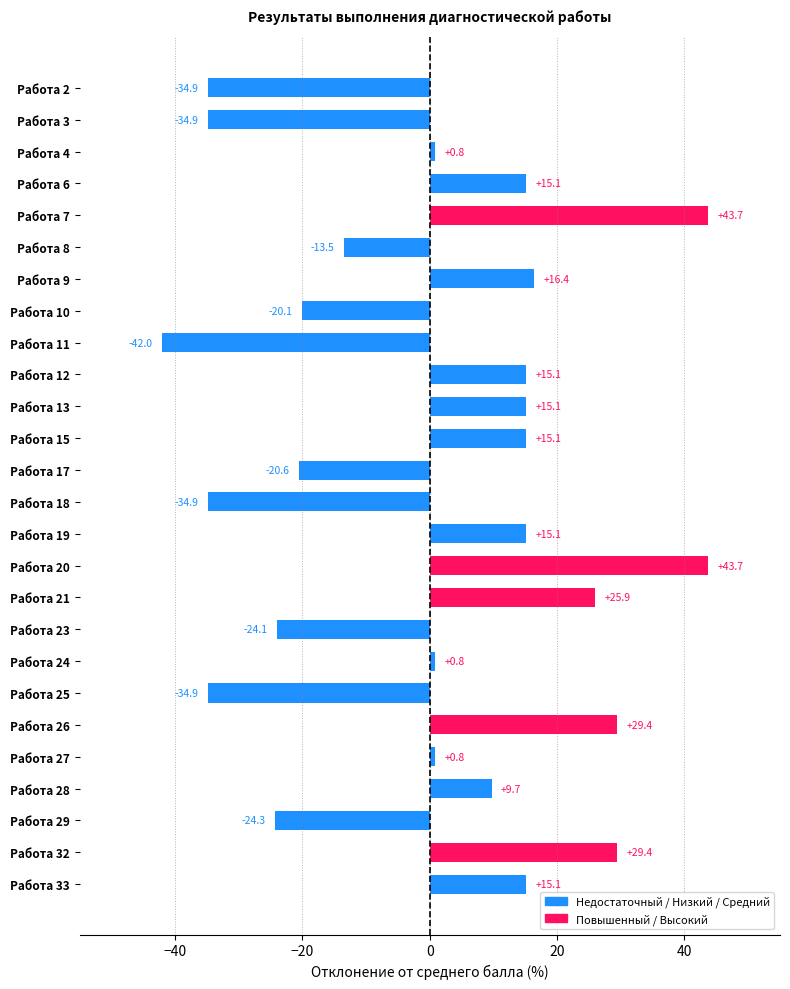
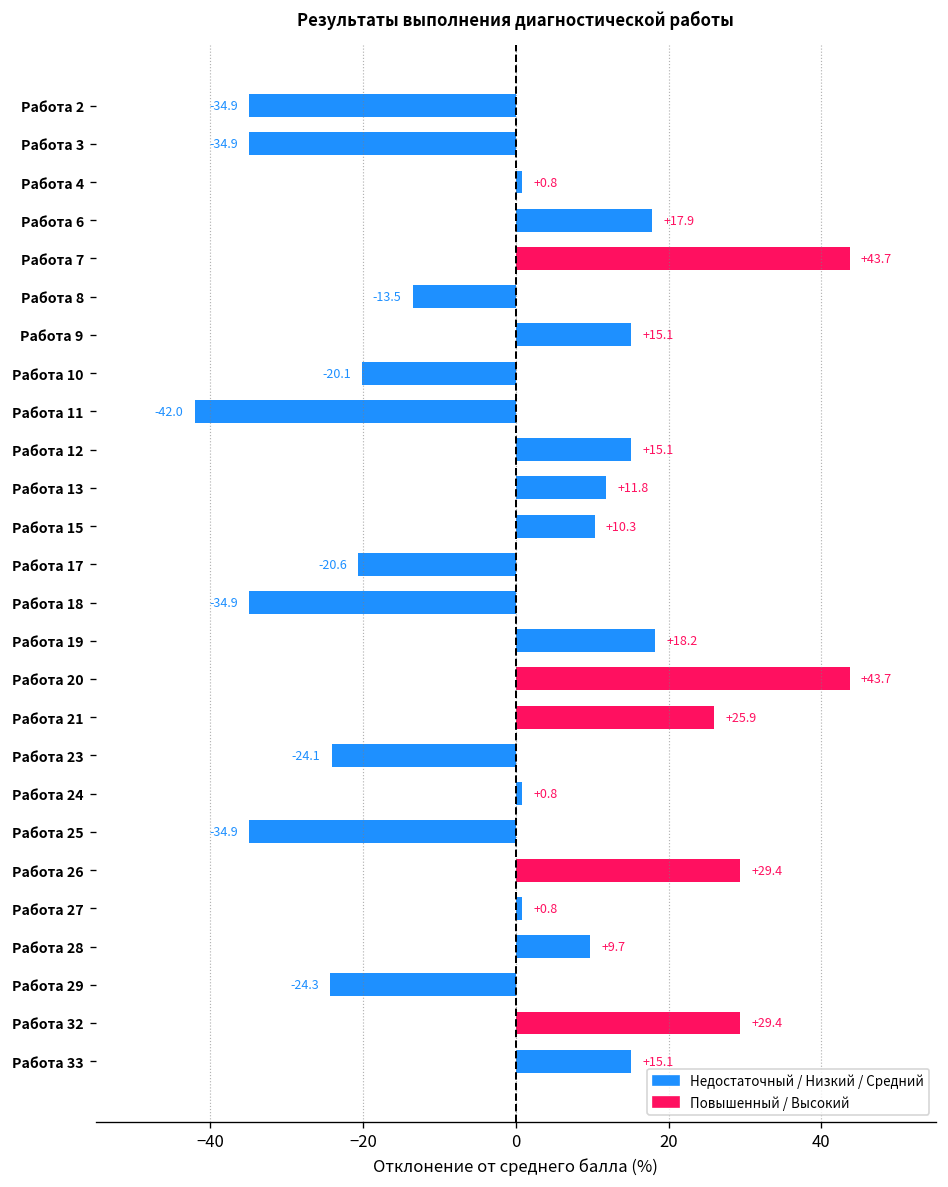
  {
    "Работа 2": "-34.9",
    "Работа 3": "-34.9",
    "Работа 4": "+0.8",
-   "Работа 6": "+15.1",
+   "Работа 6": "+17.9",
    "Работа 7": "+43.7",
    "Работа 8": "-13.5",
-   "Работа 9": "+16.4",
+   "Работа 9": "+15.1",
    "Работа 10": "-20.1",
    "Работа 11": "-42.0",
    "Работа 12": "+15.1",
-   "Работа 13": "+15.1",
-   "Работа 15": "+15.1",
+   "Работа 13": "+11.8",
+   "Работа 15": "+10.3",
    "Работа 17": "-20.6",
    "Работа 18": "-34.9",
-   "Работа 19": "+15.1",
+   "Работа 19": "+18.2",
    "Работа 20": "+43.7",
    "Работа 21": "+25.9",
    "Работа 23": "-24.1",
    "Работа 24": "+0.8",
    "Работа 25": "-34.9",
    "Работа 26": "+29.4",
    "Работа 27": "+0.8",
    "Работа 28": "+9.7",
    "Работа 29": "-24.3",
    "Работа 32": "+29.4",
    "Работа 33": "+15.1"
  }
